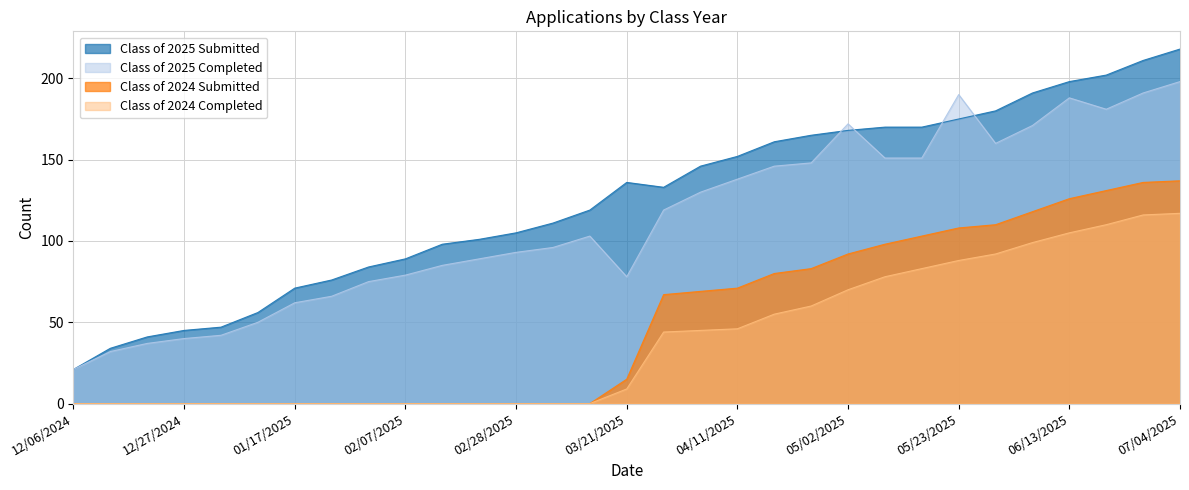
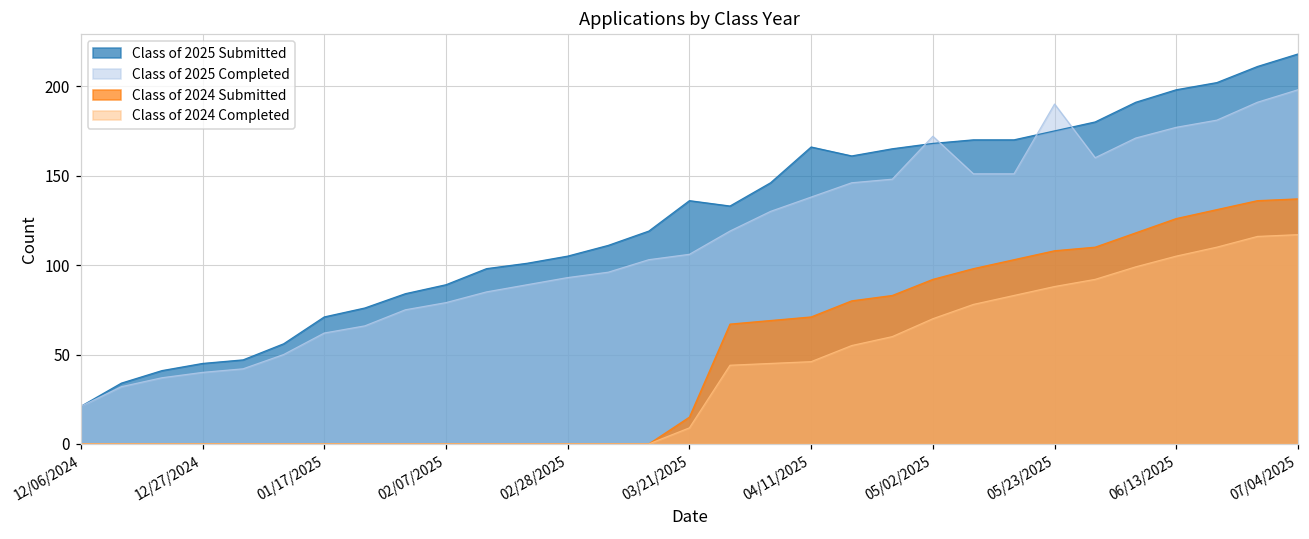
  {
    "Class of 2025 Submitted": {
      "12/27/2024": 45,
      "01/17/2025": 71,
      "02/07/2025": 89,
      "02/28/2025": 105,
      "03/21/2025": 136,
-     "04/11/2025": 152,
+     "04/11/2025": 166,
      "05/02/2025": 168,
      "05/23/2025": 175,
      "06/13/2025": 198,
      "07/04/2025": 218
    },
    "Class of 2025 Completed": {
      "12/27/2024": 40,
      "01/17/2025": 62,
      "02/07/2025": 79,
      "02/28/2025": 93,
-     "03/21/2025": 78,
+     "03/21/2025": 106,
      "04/11/2025": 138,
      "05/02/2025": 172,
      "05/23/2025": 190,
-     "06/13/2025": 188,
+     "06/13/2025": 177,
      "07/04/2025": 198
    },
    "Class of 2024 Submitted": {
      "03/21/2025": 15,
      "04/11/2025": 71,
      "05/02/2025": 92,
      "05/23/2025": 108,
      "06/13/2025": 126,
      "07/04/2025": 137
    },
    "Class of 2024 Completed": {
      "03/21/2025": 9,
      "04/11/2025": 46,
      "05/02/2025": 70,
      "05/23/2025": 88,
      "06/13/2025": 105,
      "07/04/2025": 117
    }
  }
